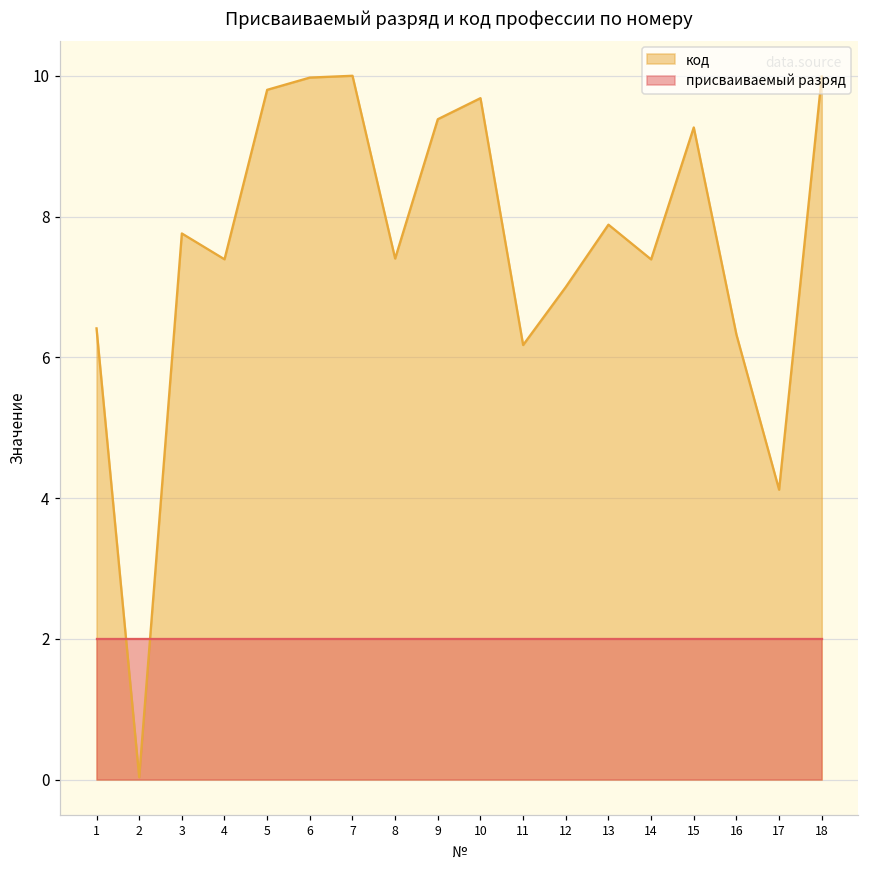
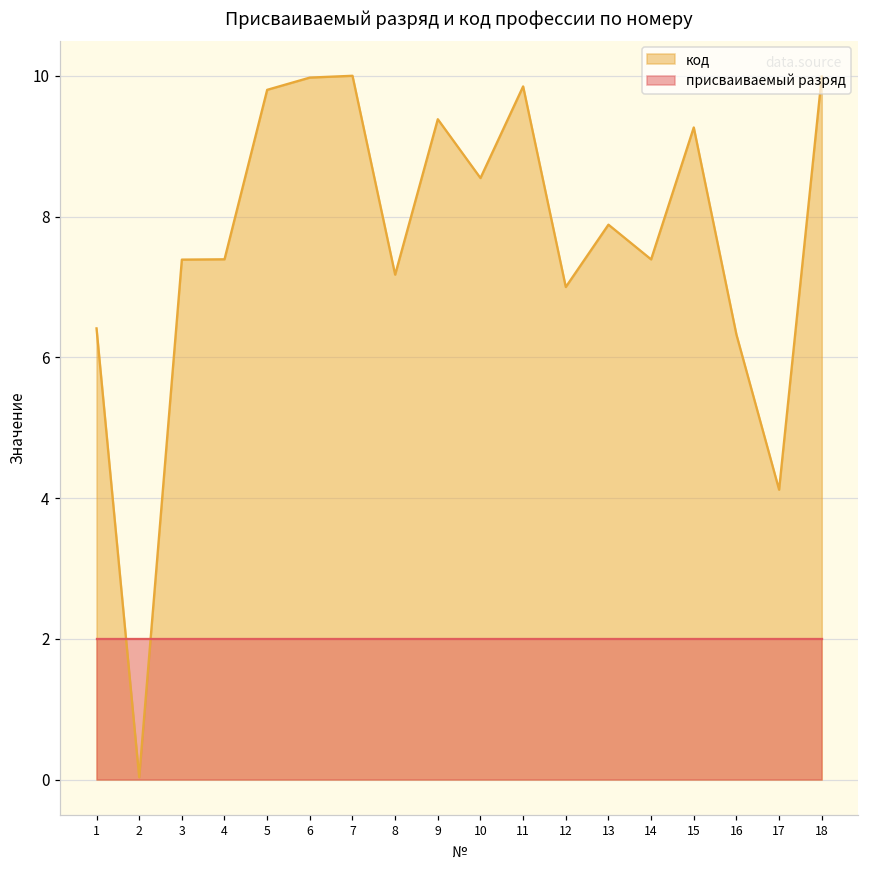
  {
    "код": {
      "1": 6.4,
      "2": 0.0,
-     "3": 7.8,
+     "3": 7.4,
      "4": 7.4,
      "5": 9.8,
      "6": 10.0,
      "7": 10.0,
-     "8": 7.4,
+     "8": 7.2,
      "9": 9.4,
-     "10": 9.7,
-     "11": 6.2,
+     "10": 8.5,
+     "11": 9.8,
      "12": 7.0,
      "13": 7.9,
      "14": 7.4,
      "15": 9.3,
      "16": 6.3,
      "17": 4.1
    },
    "присваиваемый разряд": {
      "1": 2.0,
      "2": 2.0,
      "3": 2.0,
      "4": 2.0,
      "5": 2.0,
      "6": 2.0,
      "7": 2.0,
      "8": 2.0,
      "9": 2.0,
      "10": 2.0,
      "11": 2.0,
      "12": 2.0,
      "13": 2.0,
      "14": 2.0,
      "15": 2.0,
      "16": 2.0,
      "17": 2.0,
      "18": 2.0
    }
  }
